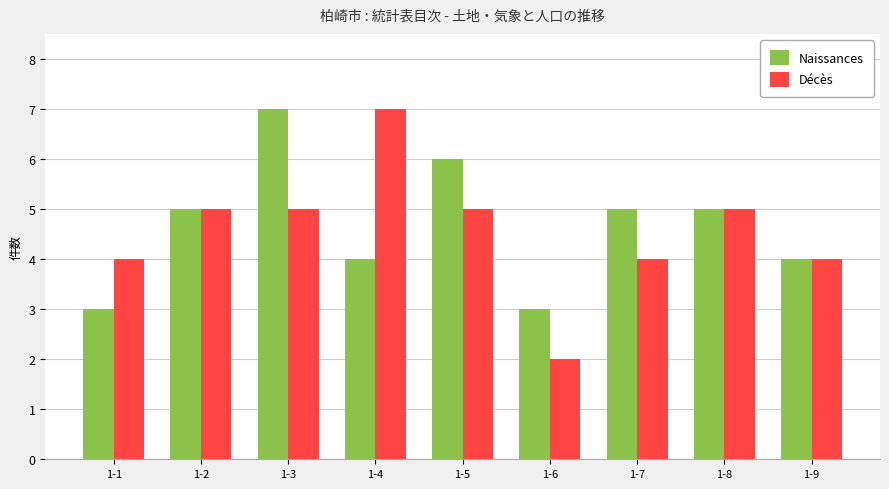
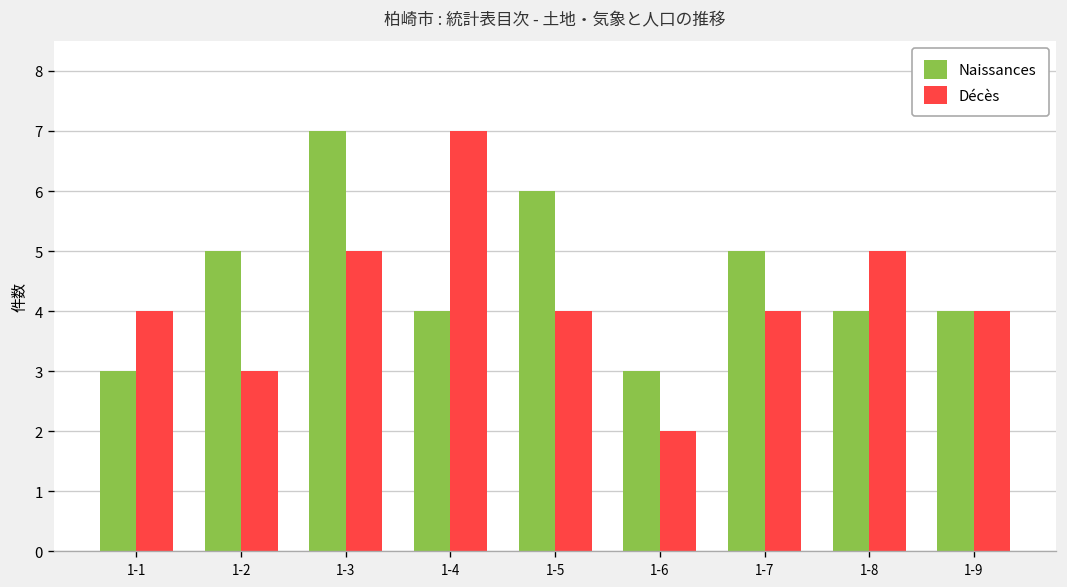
  {
    "Naissances": {
      "1-1": 3,
      "1-2": 5,
      "1-3": 7,
      "1-4": 4,
      "1-5": 6,
      "1-6": 3,
      "1-7": 5,
-     "1-8": 5,
+     "1-8": 4,
      "1-9": 4
    },
    "Décès": {
      "1-1": 4,
-     "1-2": 5,
+     "1-2": 3,
      "1-3": 5,
      "1-4": 7,
-     "1-5": 5,
+     "1-5": 4,
      "1-6": 2,
      "1-7": 4,
      "1-8": 5,
      "1-9": 4
    }
  }
